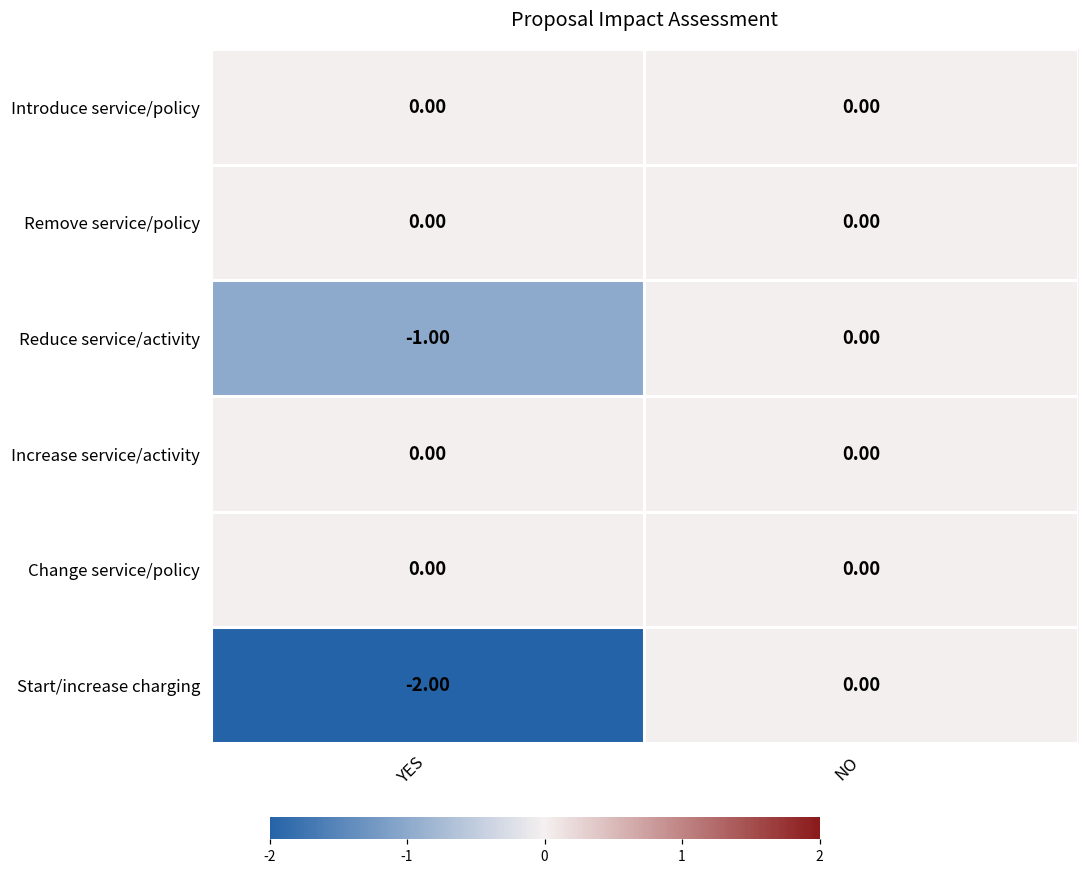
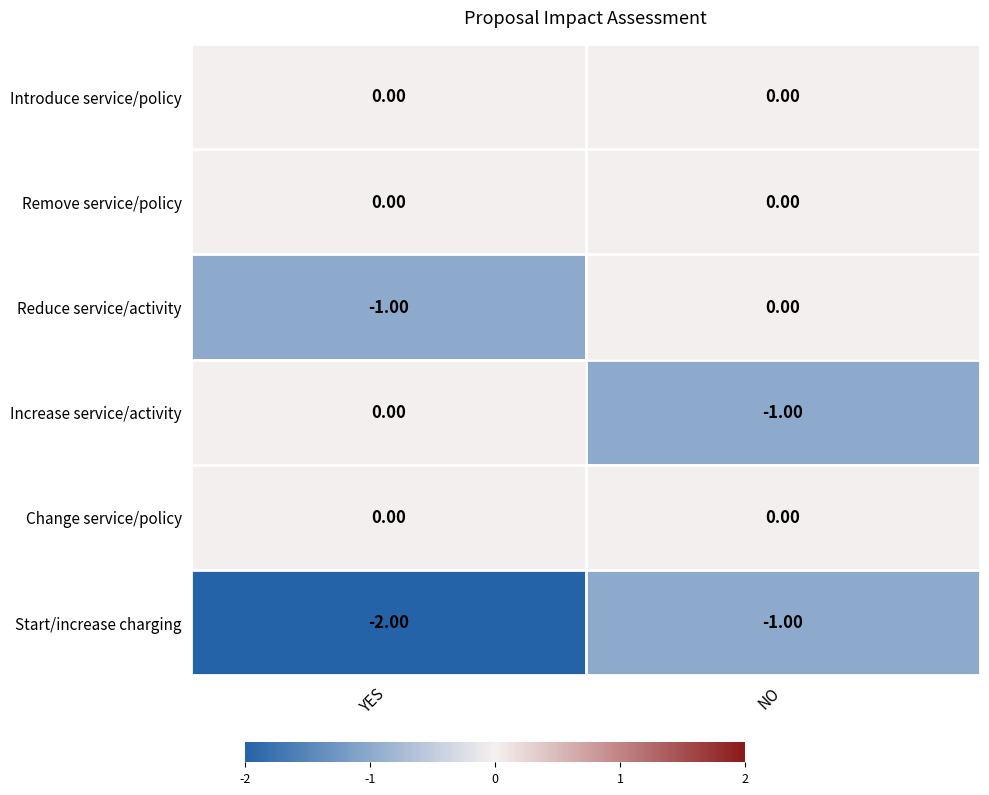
  {
    "Introduce service/policy": {
      "YES": 0.00,
      "NO": 0.00
    },
    "Remove service/policy": {
      "YES": 0.00,
      "NO": 0.00
    },
    "Reduce service/activity": {
      "YES": -1.00,
      "NO": 0.00
    },
    "Increase service/activity": {
      "YES": 0.00,
-     "NO": 0.00
+     "NO": -1.00
    },
    "Change service/policy": {
      "YES": 0.00,
      "NO": 0.00
    },
    "Start/increase charging": {
      "YES": -2.00,
-     "NO": 0.00
+     "NO": -1.00
    }
  }
